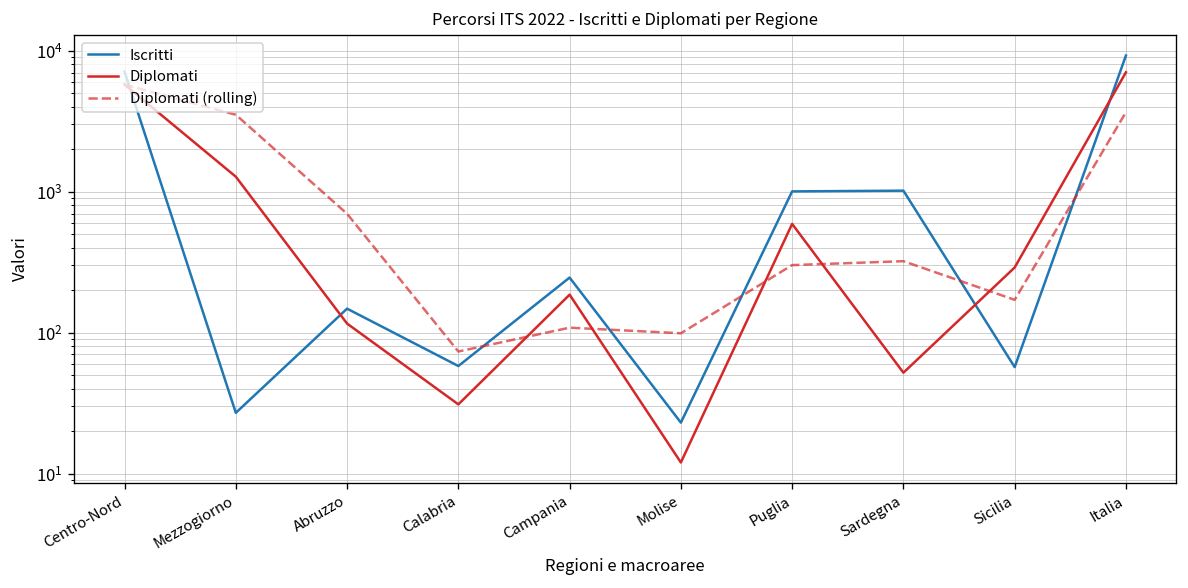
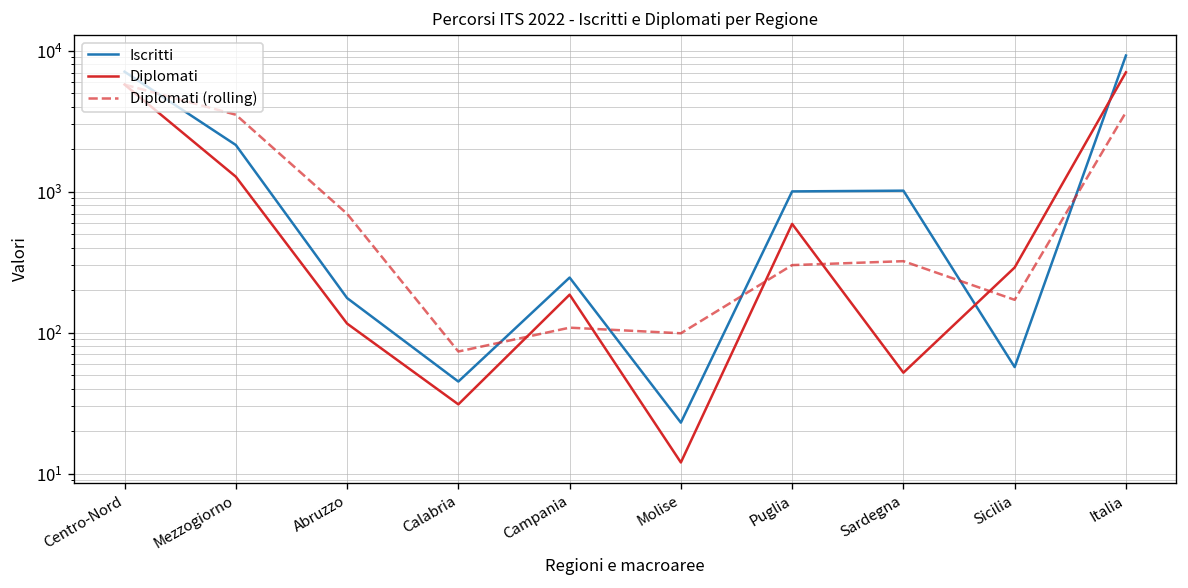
  {
    "Iscritti": {
-     "Mezzogiorno": 27,
-     "Abruzzo": 150,
-     "Calabria": 60,
+     "Mezzogiorno": 2100,
+     "Abruzzo": 180,
+     "Calabria": 45,
      "Campania": 250,
      "Molise": 23,
      "Puglia": 1000,
      "Sardegna": 1000,
      "Sicilia": 60,
      "Italia": 9000
    }
  }
